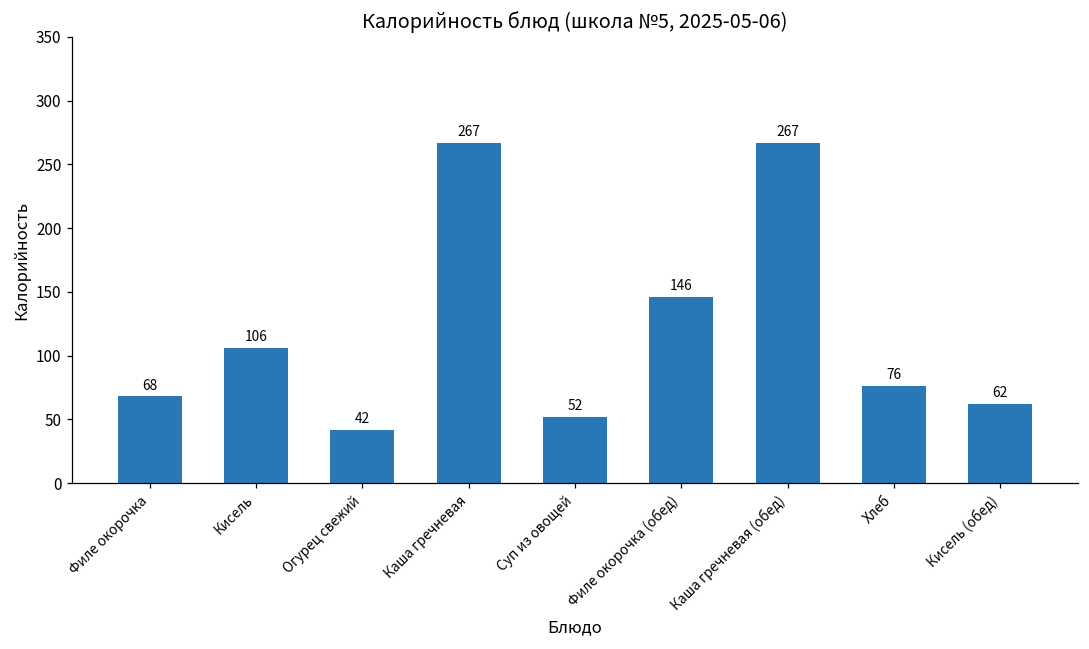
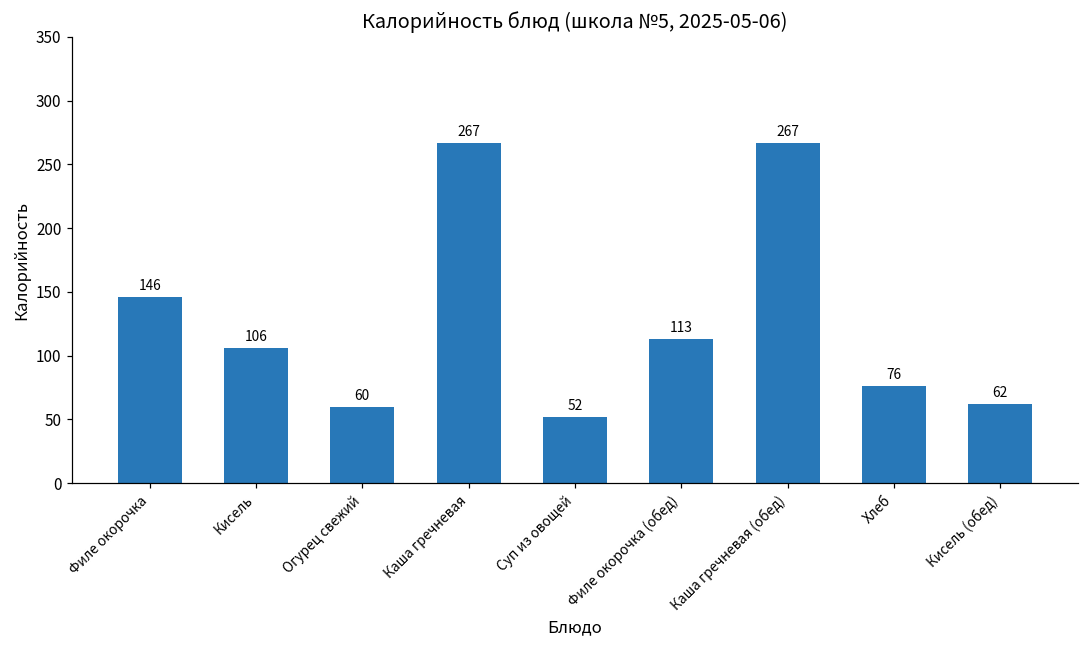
  {
-   "Филе окорочка": 68,
+   "Филе окорочка": 146,
    "Кисель": 106,
-   "Огурец свежий": 42,
+   "Огурец свежий": 60,
    "Каша гречневая": 267,
    "Суп из овощей": 52,
-   "Филе окорочка (обед)": 146,
+   "Филе окорочка (обед)": 113,
    "Каша гречневая (обед)": 267,
    "Хлеб": 76,
    "Кисель (обед)": 62
  }
